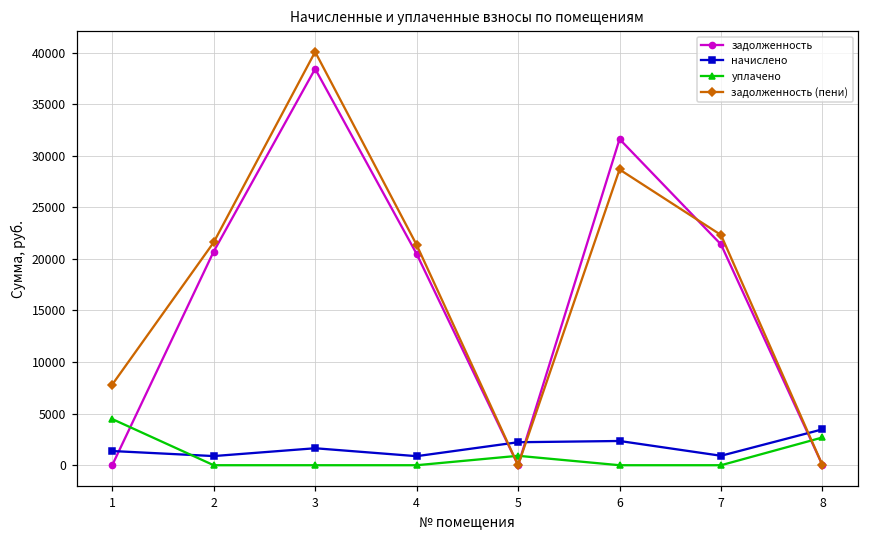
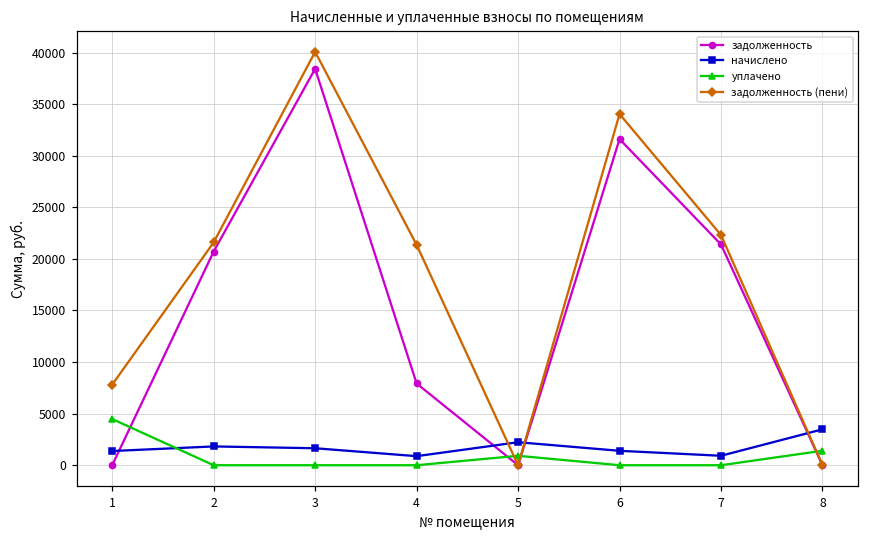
  {
    "задолженность": {
      "1": 0,
      "2": 21000,
      "3": 38000,
-     "4": 20000,
+     "4": 8000,
      "6": 32000,
      "7": 21000
    },
    "начислено": {
      "1": 1000,
-     "2": 1000,
+     "2": 2000,
      "3": 2000,
      "4": 1000,
      "5": 2000,
-     "6": 2000,
+     "6": 1000,
      "7": 1000,
      "8": 3000
    },
    "уплачено": {
      "1": 4000,
      "2": 0,
      "3": 0,
      "4": 0,
      "5": 1000,
      "6": 0,
      "7": 0,
-     "8": 3000
+     "8": 1000
    },
    "задолженность (пени)": {
      "1": 8000,
      "2": 22000,
      "3": 40000,
      "4": 21000,
-     "6": 29000,
+     "6": 34000,
      "7": 22000
    }
  }
